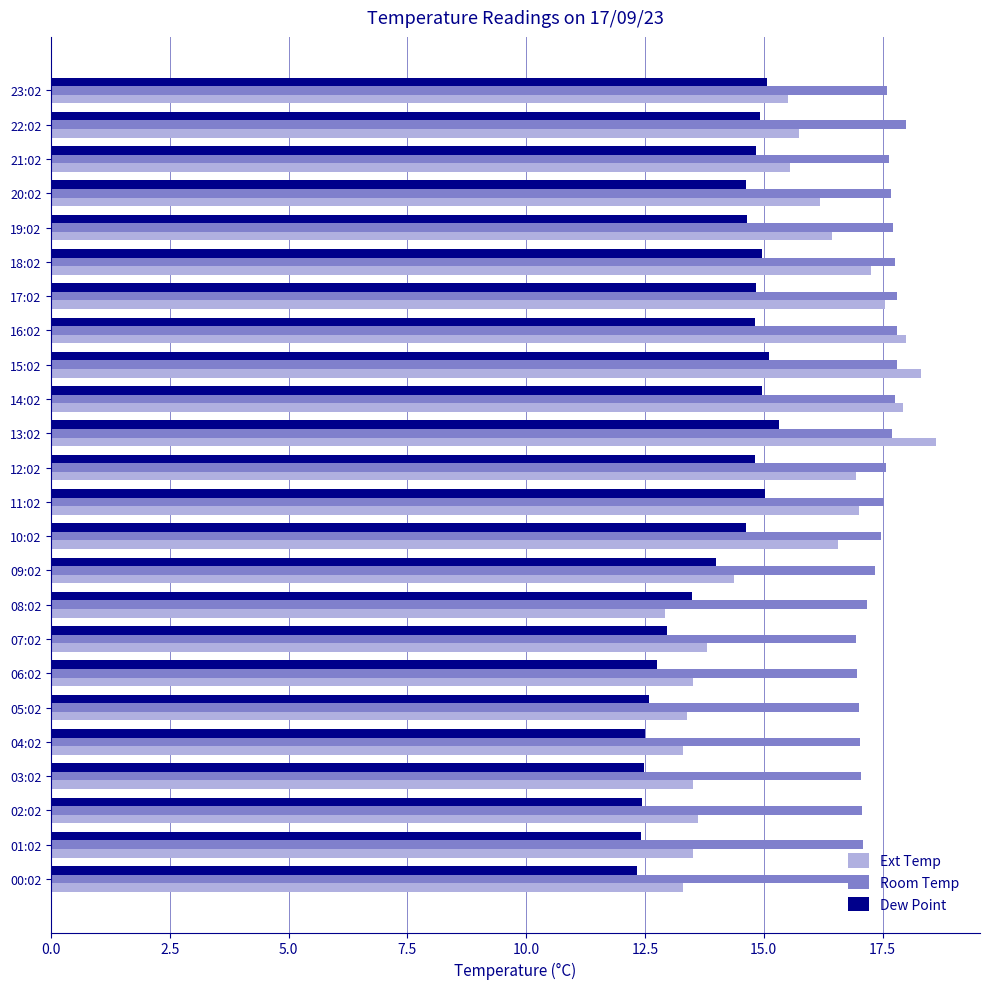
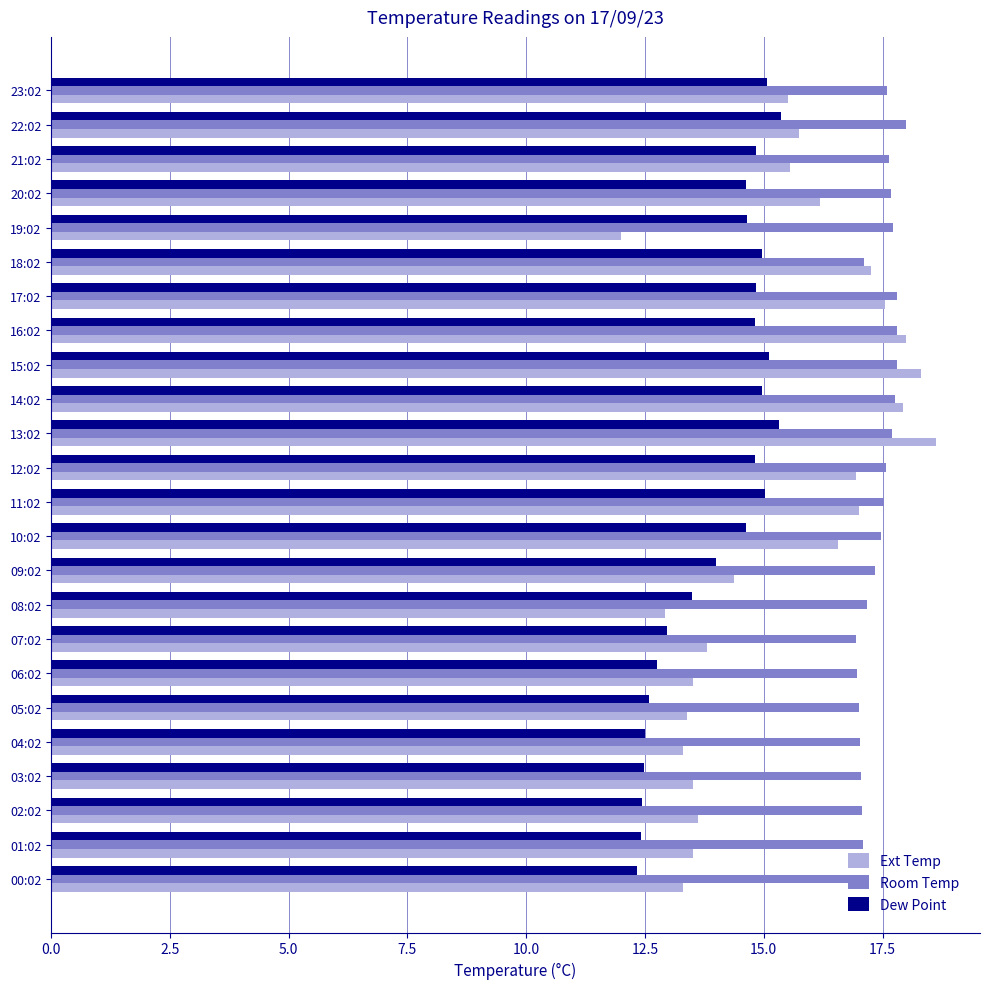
  {
    "Ext Temp": {
      "23:02": 15.5,
      "22:02": 15.8,
      "21:02": 15.6,
      "20:02": 16.2,
-     "19:02": 16.4,
+     "19:02": 12.0,
      "18:02": 17.3,
      "17:02": 17.6,
      "16:02": 18.0,
      "15:02": 18.3,
      "14:02": 17.9,
      "13:02": 18.6,
      "12:02": 16.9,
      "11:02": 17.0,
      "10:02": 16.6,
      "09:02": 14.4,
      "08:02": 12.9,
      "07:02": 13.8,
      "06:02": 13.5,
      "05:02": 13.4,
      "04:02": 13.3,
      "03:02": 13.5,
      "02:02": 13.6,
      "01:02": 13.5,
      "00:02": 13.3
    },
    "Room Temp": {
      "23:02": 17.6,
      "22:02": 18.0,
      "21:02": 17.6,
      "20:02": 17.7,
      "19:02": 17.7,
-     "18:02": 17.8,
+     "18:02": 17.1,
      "17:02": 17.8,
      "16:02": 17.8,
      "15:02": 17.8,
      "14:02": 17.8,
      "13:02": 17.7,
      "12:02": 17.6,
      "11:02": 17.5,
      "10:02": 17.5,
      "09:02": 17.3,
      "08:02": 17.2,
      "07:02": 16.9,
      "06:02": 17.0,
      "05:02": 17.0,
      "04:02": 17.0,
      "03:02": 17.0,
      "02:02": 17.1,
      "01:02": 17.1,
      "00:02": 17.1
    },
    "Dew Point": {
      "23:02": 15.1,
-     "22:02": 14.9,
+     "22:02": 15.4,
      "21:02": 14.8,
      "20:02": 14.6,
      "19:02": 14.7,
      "18:02": 15.0,
      "17:02": 14.8,
      "16:02": 14.8,
      "15:02": 15.1,
      "14:02": 15.0,
      "13:02": 15.3,
      "12:02": 14.8,
      "11:02": 15.0,
      "10:02": 14.6,
      "09:02": 14.0,
      "08:02": 13.5,
      "07:02": 13.0,
      "06:02": 12.8,
      "05:02": 12.6,
      "04:02": 12.5,
      "03:02": 12.5,
      "02:02": 12.4,
      "01:02": 12.4,
      "00:02": 12.3
    }
  }
